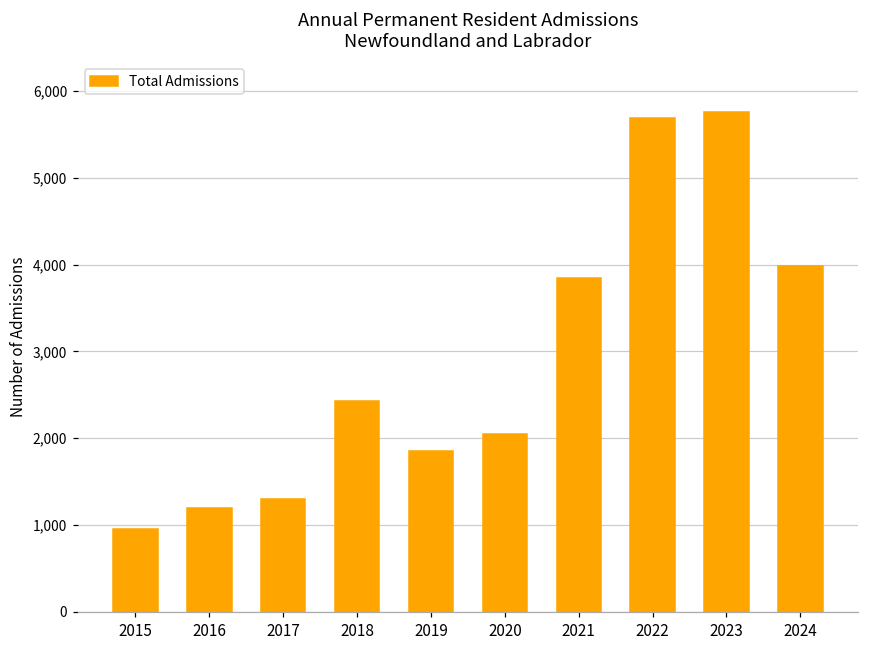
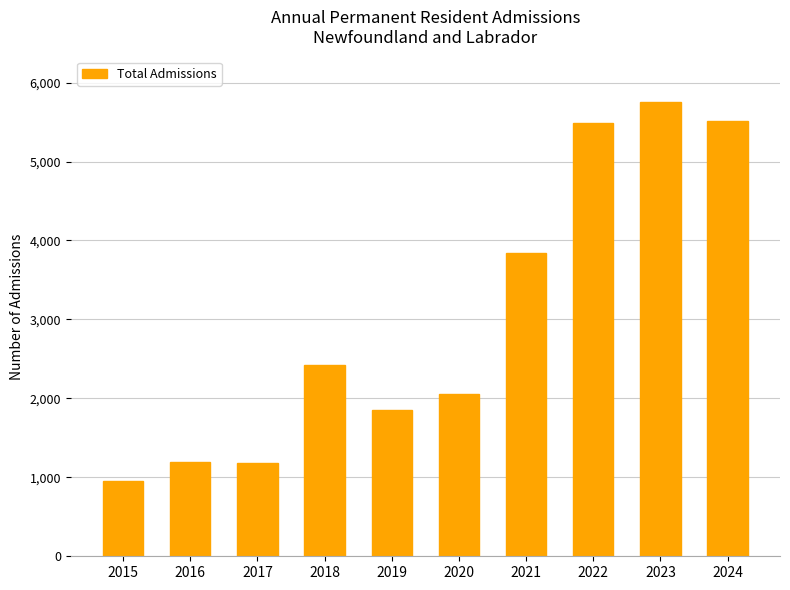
  {
    "2015": "1,000",
    "2016": "1,200",
-   "2017": "1,300",
+   "2017": "1,200",
    "2018": "2,400",
    "2019": "1,900",
    "2020": "2,100",
    "2021": "3,800",
-   "2022": "5,700",
+   "2022": "5,500",
    "2023": "5,800",
-   "2024": "4,000"
+   "2024": "5,500"
  }
